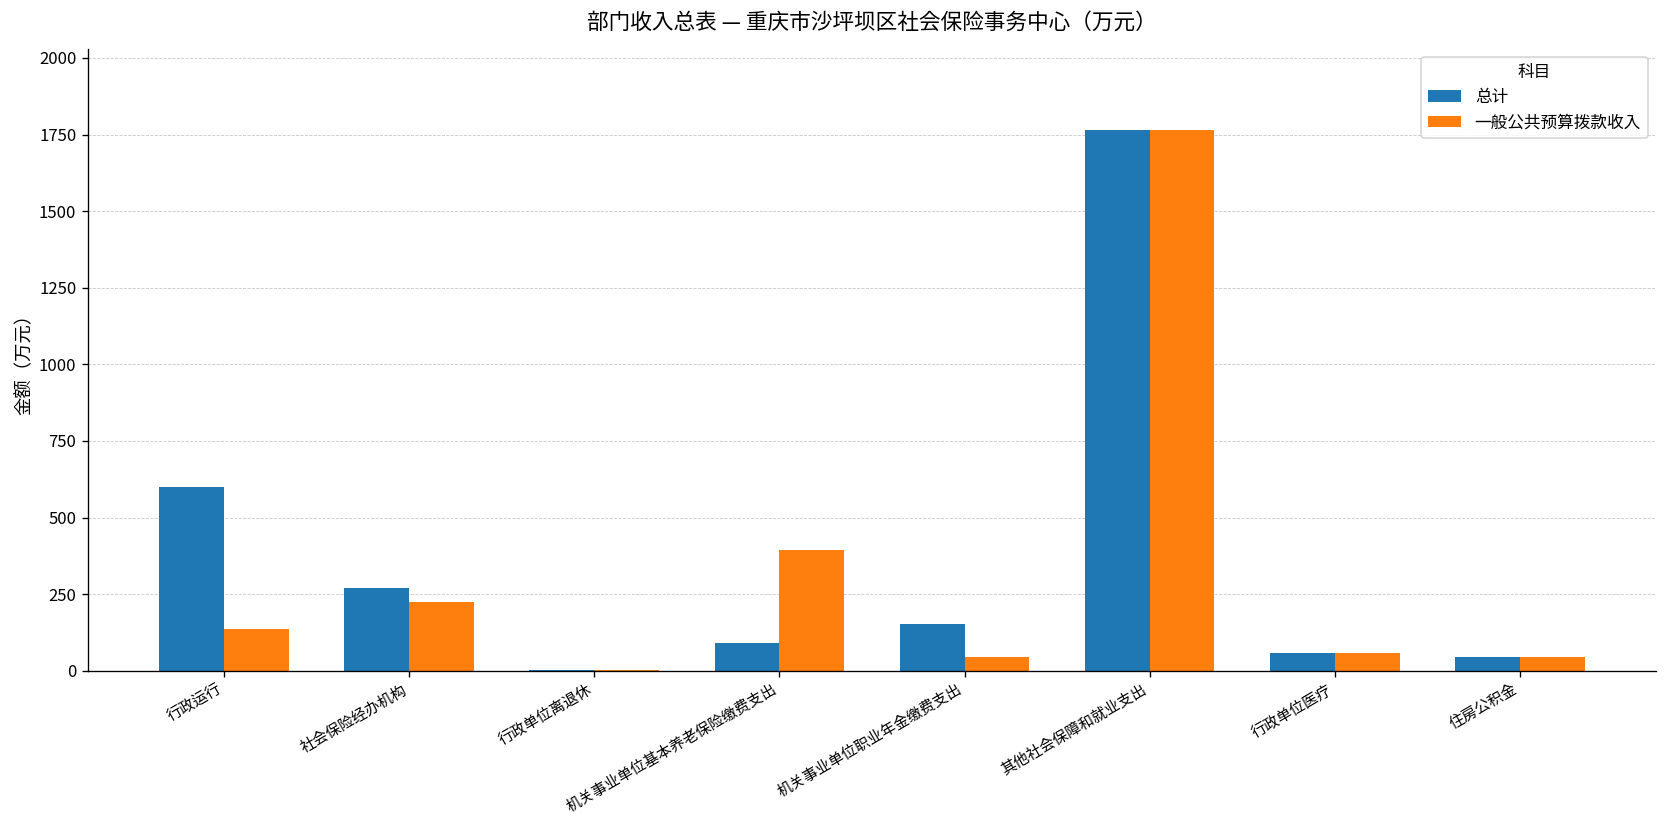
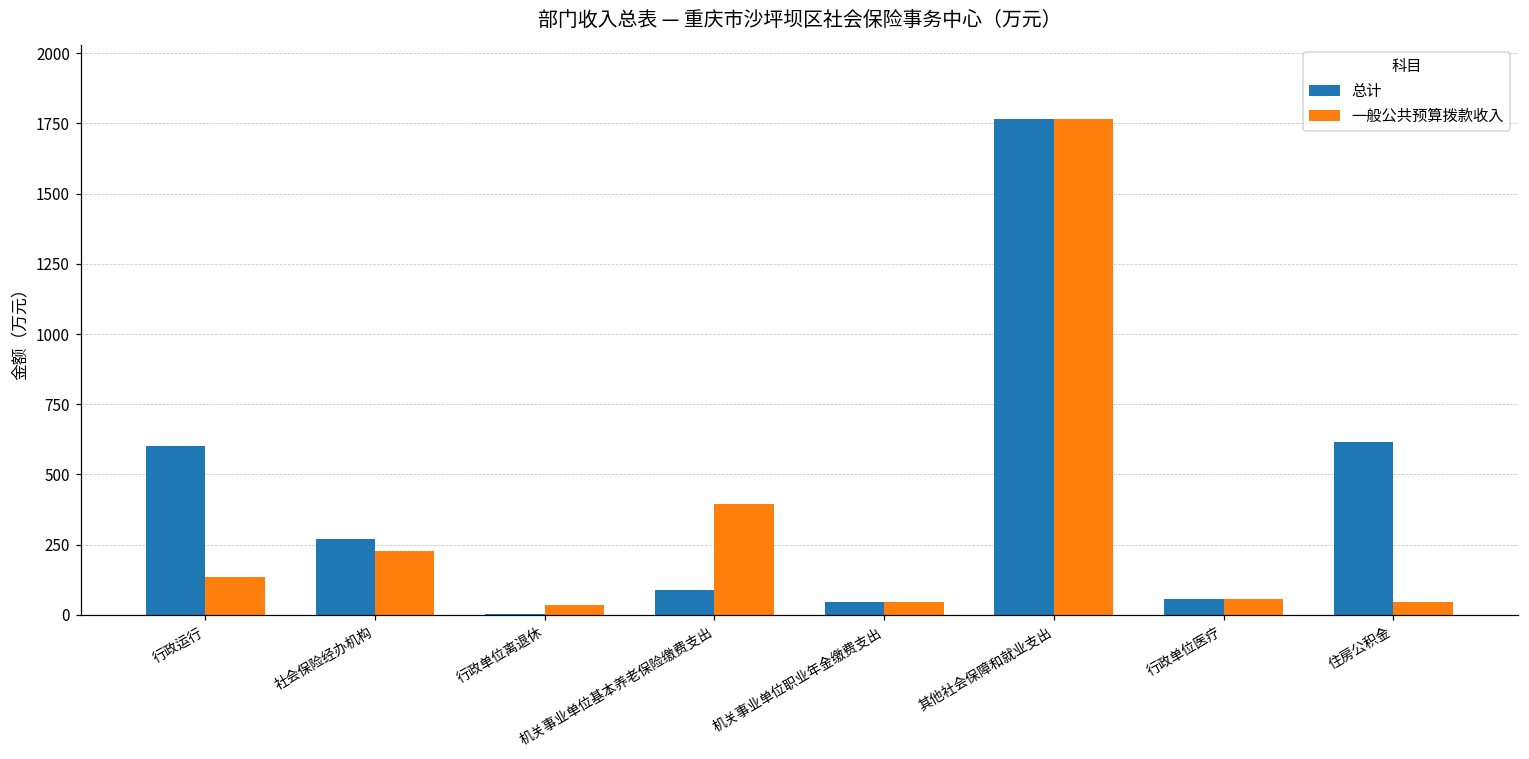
  {
    "总计": {
      "行政运行": 600,
      "社会保险经办机构": 270,
      "机关事业单位基本养老保险缴费支出": 90,
-     "机关事业单位职业年金缴费支出": 150,
+     "机关事业单位职业年金缴费支出": 40,
      "其他社会保障和就业支出": 1770,
      "行政单位医疗": 60,
-     "住房公积金": 40
+     "住房公积金": 620
    },
    "一般公共预算拨款收入": {
      "行政运行": 140,
      "社会保险经办机构": 230,
-     "行政单位离退休": 0,
+     "行政单位离退休": 40,
      "机关事业单位基本养老保险缴费支出": 390,
      "机关事业单位职业年金缴费支出": 40,
      "其他社会保障和就业支出": 1770,
      "行政单位医疗": 60,
      "住房公积金": 40
    }
  }
